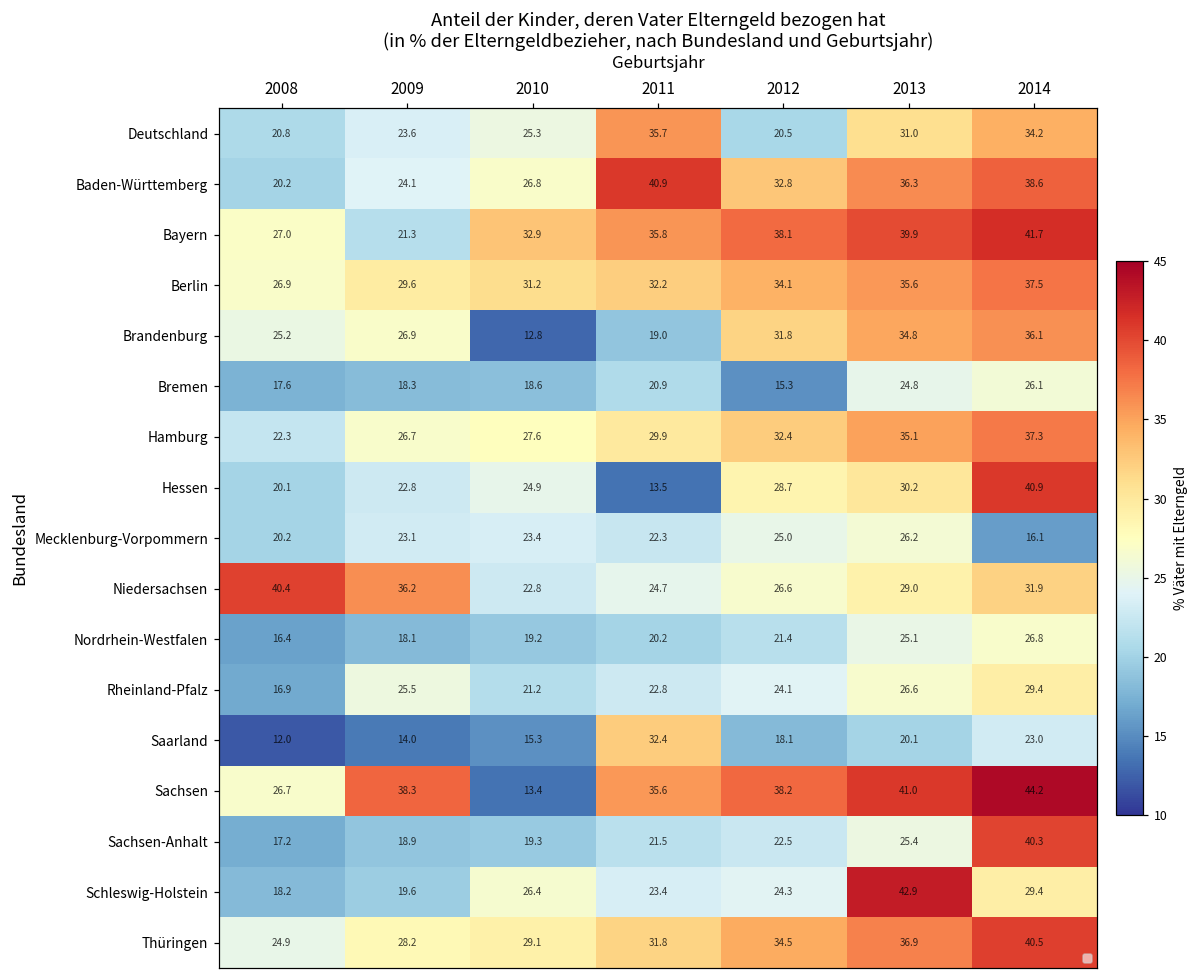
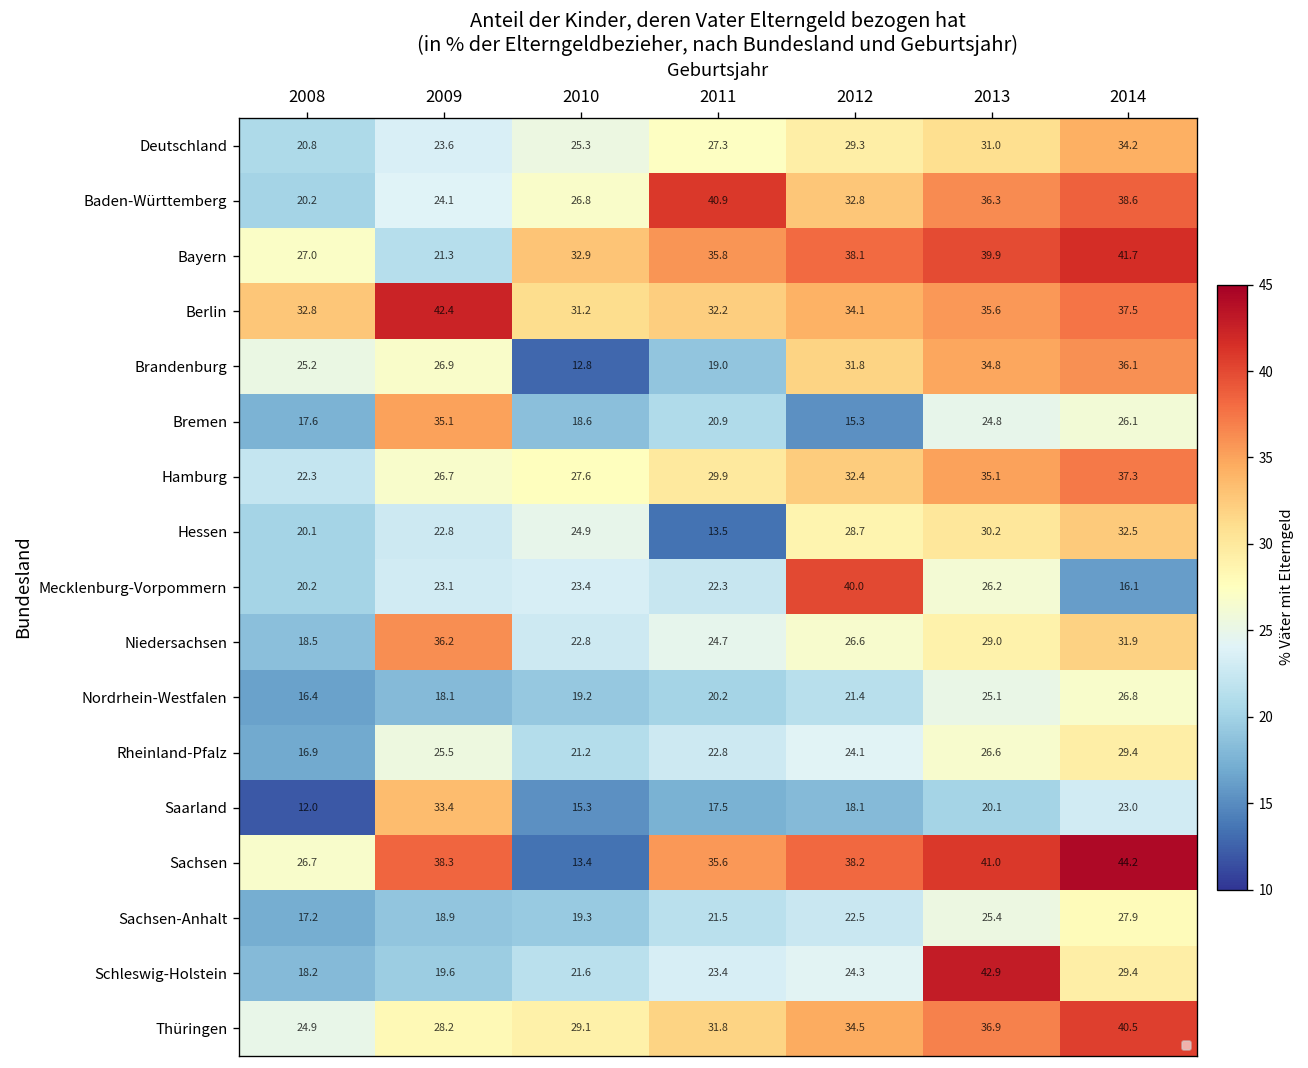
  {
    "Deutschland": {
      "2008": 20.8,
      "2009": 23.6,
      "2010": 25.3,
-     "2011": 35.7,
-     "2012": 20.5,
+     "2011": 27.3,
+     "2012": 29.3,
      "2013": 31.0,
      "2014": 34.2
    },
    "Baden-Württemberg": {
      "2008": 20.2,
      "2009": 24.1,
      "2010": 26.8,
      "2011": 40.9,
      "2012": 32.8,
      "2013": 36.3,
      "2014": 38.6
    },
    "Bayern": {
      "2008": 27.0,
      "2009": 21.3,
      "2010": 32.9,
      "2011": 35.8,
      "2012": 38.1,
      "2013": 39.9,
      "2014": 41.7
    },
    "Berlin": {
-     "2008": 26.9,
-     "2009": 29.6,
+     "2008": 32.8,
+     "2009": 42.4,
      "2010": 31.2,
      "2011": 32.2,
      "2012": 34.1,
      "2013": 35.6,
      "2014": 37.5
    },
    "Brandenburg": {
      "2008": 25.2,
      "2009": 26.9,
      "2010": 12.8,
      "2011": 19.0,
      "2012": 31.8,
      "2013": 34.8,
      "2014": 36.1
    },
    "Bremen": {
      "2008": 17.6,
-     "2009": 18.3,
+     "2009": 35.1,
      "2010": 18.6,
      "2011": 20.9,
      "2012": 15.3,
      "2013": 24.8,
      "2014": 26.1
    },
    "Hamburg": {
      "2008": 22.3,
      "2009": 26.7,
      "2010": 27.6,
      "2011": 29.9,
      "2012": 32.4,
      "2013": 35.1,
      "2014": 37.3
    },
    "Hessen": {
      "2008": 20.1,
      "2009": 22.8,
      "2010": 24.9,
      "2011": 13.5,
      "2012": 28.7,
      "2013": 30.2,
-     "2014": 40.9
+     "2014": 32.5
    },
    "Mecklenburg-Vorpommern": {
      "2008": 20.2,
      "2009": 23.1,
      "2010": 23.4,
      "2011": 22.3,
-     "2012": 25.0,
+     "2012": 40.0,
      "2013": 26.2,
      "2014": 16.1
    },
    "Niedersachsen": {
-     "2008": 40.4,
+     "2008": 18.5,
      "2009": 36.2,
      "2010": 22.8,
      "2011": 24.7,
      "2012": 26.6,
      "2013": 29.0,
      "2014": 31.9
    },
    "Nordrhein-Westfalen": {
      "2008": 16.4,
      "2009": 18.1,
      "2010": 19.2,
      "2011": 20.2,
      "2012": 21.4,
      "2013": 25.1,
      "2014": 26.8
    },
    "Rheinland-Pfalz": {
      "2008": 16.9,
      "2009": 25.5,
      "2010": 21.2,
      "2011": 22.8,
      "2012": 24.1,
      "2013": 26.6,
      "2014": 29.4
    },
    "Saarland": {
      "2008": 12.0,
-     "2009": 14.0,
+     "2009": 33.4,
      "2010": 15.3,
-     "2011": 32.4,
+     "2011": 17.5,
      "2012": 18.1,
      "2013": 20.1,
      "2014": 23.0
    },
    "Sachsen": {
      "2008": 26.7,
      "2009": 38.3,
      "2010": 13.4,
      "2011": 35.6,
      "2012": 38.2,
      "2013": 41.0,
      "2014": 44.2
    },
    "Sachsen-Anhalt": {
      "2008": 17.2,
      "2009": 18.9,
      "2010": 19.3,
      "2011": 21.5,
      "2012": 22.5,
      "2013": 25.4,
-     "2014": 40.3
+     "2014": 27.9
    },
    "Schleswig-Holstein": {
      "2008": 18.2,
      "2009": 19.6,
-     "2010": 26.4,
+     "2010": 21.6,
      "2011": 23.4,
      "2012": 24.3,
      "2013": 42.9,
      "2014": 29.4
    },
    "Thüringen": {
      "2008": 24.9,
      "2009": 28.2,
      "2010": 29.1,
      "2011": 31.8,
      "2012": 34.5,
      "2013": 36.9,
      "2014": 40.5
    }
  }
